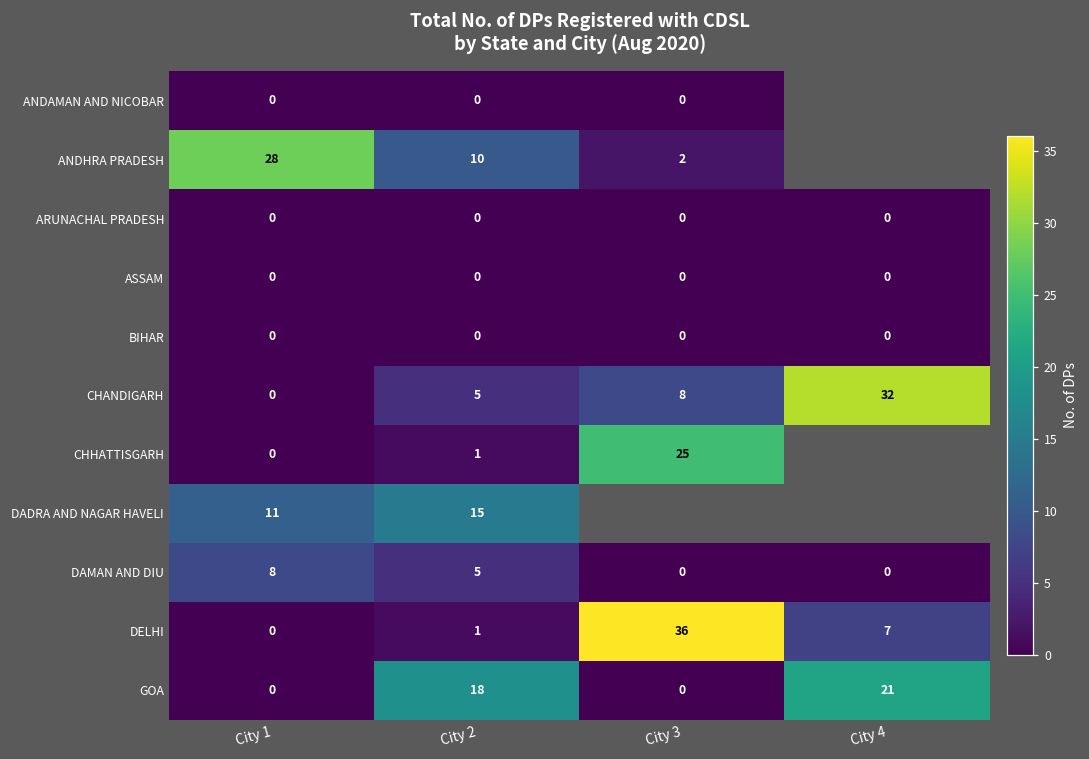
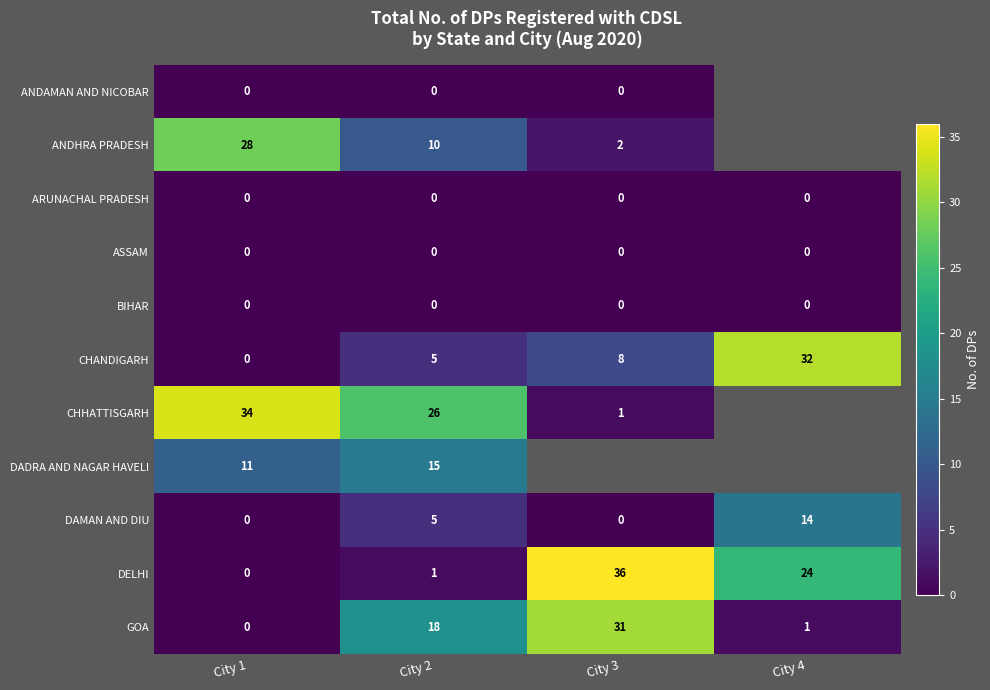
  {
    "ANDAMAN AND NICOBAR": {
      "City 1": 0,
      "City 2": 0,
      "City 3": 0
    },
    "ANDHRA PRADESH": {
      "City 1": 28,
      "City 2": 10,
      "City 3": 2
    },
    "ARUNACHAL PRADESH": {
      "City 1": 0,
      "City 2": 0,
      "City 3": 0,
      "City 4": 0
    },
    "ASSAM": {
      "City 1": 0,
      "City 2": 0,
      "City 3": 0,
      "City 4": 0
    },
    "BIHAR": {
      "City 1": 0,
      "City 2": 0,
      "City 3": 0,
      "City 4": 0
    },
    "CHANDIGARH": {
      "City 1": 0,
      "City 2": 5,
      "City 3": 8,
      "City 4": 32
    },
    "CHHATTISGARH": {
-     "City 1": 0,
-     "City 2": 1,
-     "City 3": 25
+     "City 1": 34,
+     "City 2": 26,
+     "City 3": 1
    },
    "DADRA AND NAGAR HAVELI": {
      "City 1": 11,
      "City 2": 15
    },
    "DAMAN AND DIU": {
-     "City 1": 8,
+     "City 1": 0,
      "City 2": 5,
      "City 3": 0,
-     "City 4": 0
+     "City 4": 14
    },
    "DELHI": {
      "City 1": 0,
      "City 2": 1,
      "City 3": 36,
-     "City 4": 7
+     "City 4": 24
    },
    "GOA": {
      "City 1": 0,
      "City 2": 18,
-     "City 3": 0,
-     "City 4": 21
+     "City 3": 31,
+     "City 4": 1
    }
  }
